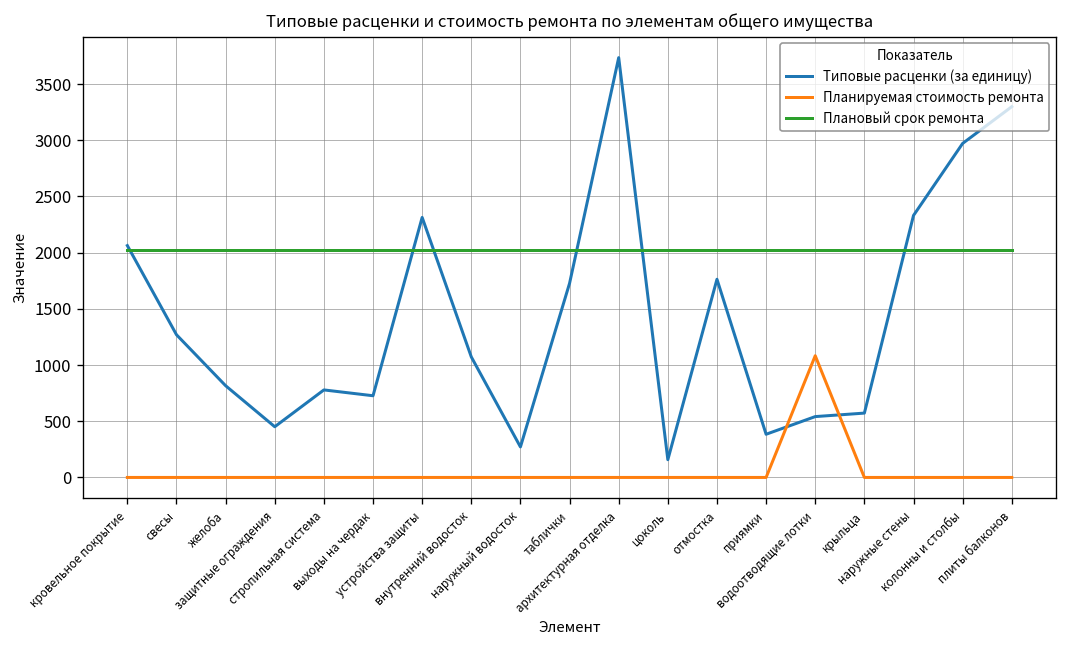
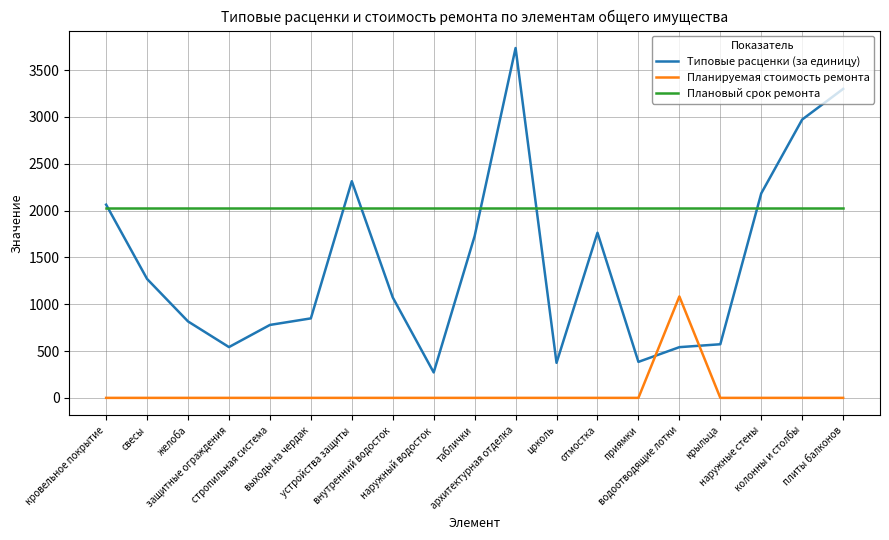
  {
    "Типовые расценки (за единицу)": {
      "кровельное покрытие": 2100,
      "свесы": 1300,
      "желоба": 800,
-     "защитные ограждения": 450,
+     "защитные ограждения": 540,
      "стропильная система": 800,
-     "выходы на чердак": 700,
+     "выходы на чердак": 800,
      "устройства защиты": 2300,
      "внутренний водосток": 1100,
      "наружный водосток": 300,
      "таблички": 1700,
      "архитектурная отделка": 3700,
-     "цоколь": 200,
+     "цоколь": 400,
      "отмостка": 1800,
      "приямки": 400,
      "водоотводящие лотки": 500,
      "крыльца": 600,
-     "наружные стены": 2300,
+     "наружные стены": 2200,
      "колонны и столбы": 3000
    },
    "Планируемая стоимость ремонта": {
      "кровельное покрытие": 0,
      "свесы": 0,
      "желоба": 0,
      "защитные ограждения": 0,
      "стропильная система": 0,
      "выходы на чердак": 0,
      "устройства защиты": 0,
      "внутренний водосток": 0,
      "наружный водосток": 0,
      "таблички": 0,
      "архитектурная отделка": 0,
      "цоколь": 0,
      "отмостка": 0,
      "приямки": 0,
      "водоотводящие лотки": 1100,
      "крыльца": 0,
      "наружные стены": 0,
      "колонны и столбы": 0,
      "плиты балконов": 0
    },
    "Плановый срок ремонта": {
      "кровельное покрытие": 2000,
      "свесы": 2000,
      "желоба": 2000,
      "защитные ограждения": 2000,
      "стропильная система": 2000,
      "выходы на чердак": 2000,
      "устройства защиты": 2000,
      "внутренний водосток": 2000,
      "наружный водосток": 2000,
      "таблички": 2000,
      "архитектурная отделка": 2000,
      "цоколь": 2000,
      "отмостка": 2000,
      "приямки": 2000,
      "водоотводящие лотки": 2000,
      "крыльца": 2000,
      "наружные стены": 2000,
      "колонны и столбы": 2000,
      "плиты балконов": 2000
    }
  }
